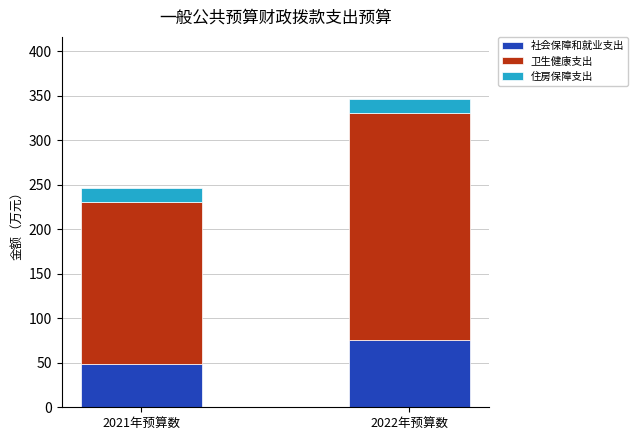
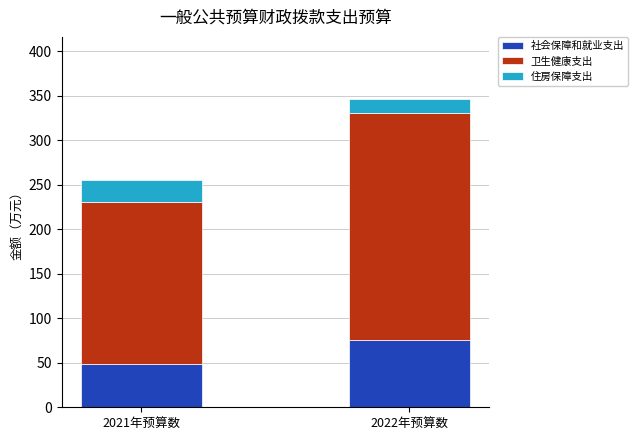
  {
    "社会保障和就业支出": {
      "2021年预算数": 50,
      "2022年预算数": 80
    },
    "卫生健康支出": {
      "2021年预算数": 180,
      "2022年预算数": 260
    },
    "住房保障支出": {
-     "2021年预算数": 20,
+     "2021年预算数": 30,
      "2022年预算数": 20
    }
  }
